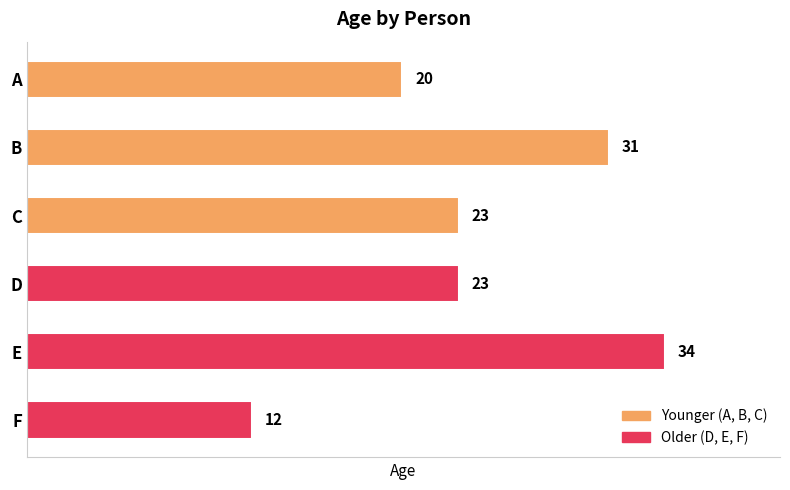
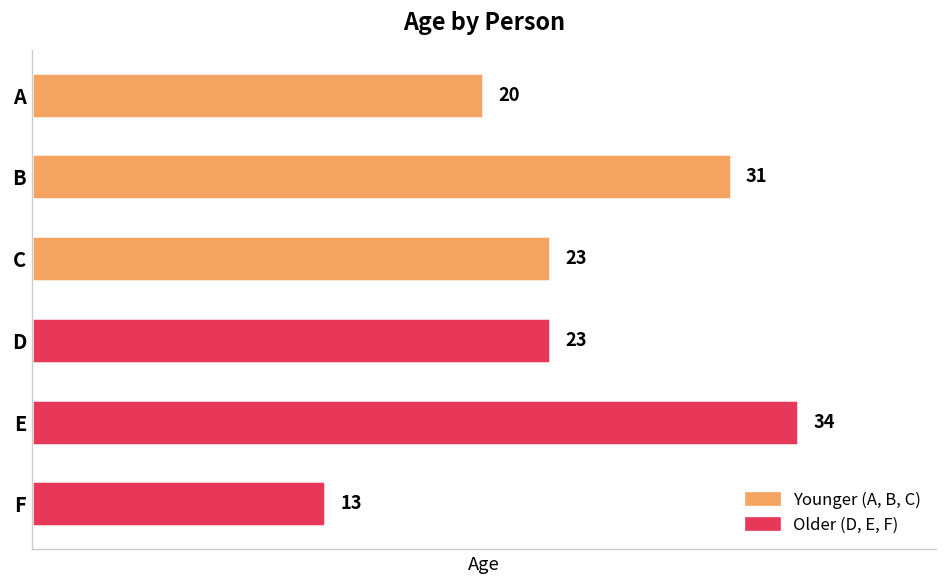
  {
    "A": 20,
    "B": 31,
    "C": 23,
    "D": 23,
    "E": 34,
-   "F": 12
+   "F": 13
  }
